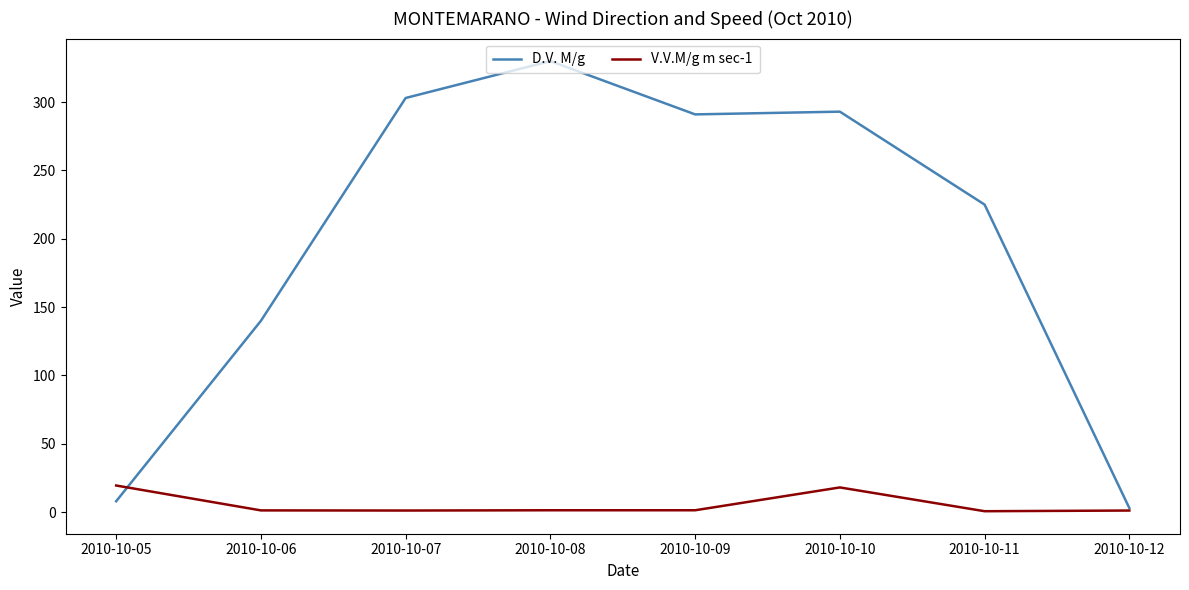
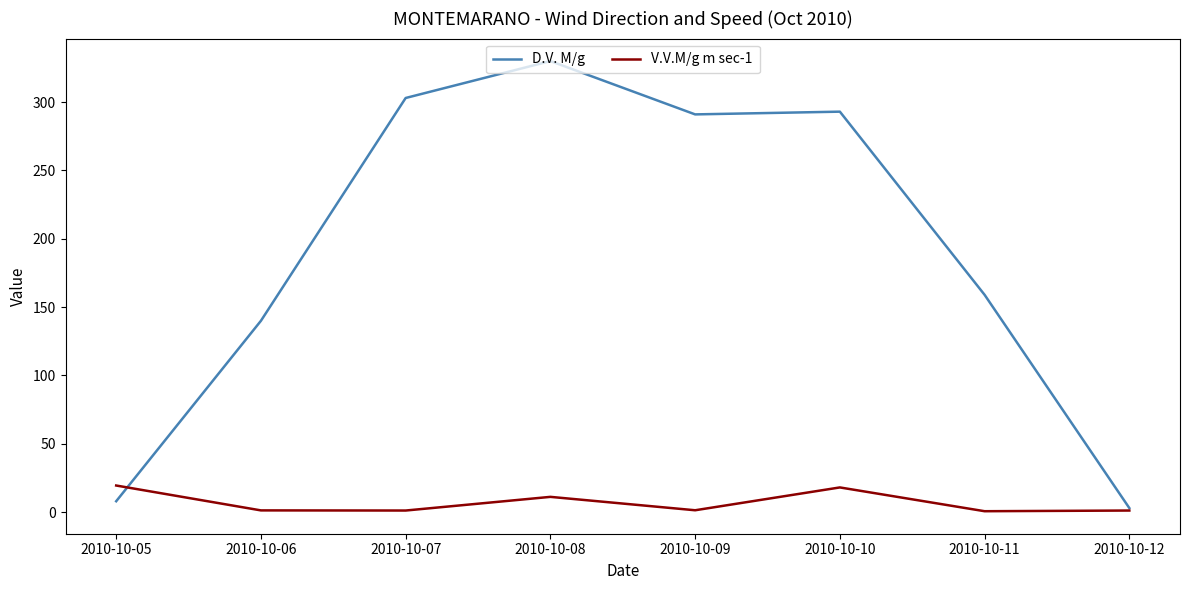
  {
    "D.V. M/g": {
      "2010-10-05": 8,
      "2010-10-06": 140,
      "2010-10-07": 303,
      "2010-10-09": 291,
      "2010-10-10": 293,
-     "2010-10-11": 225
+     "2010-10-11": 159
    },
    "V.V.M/g m sec-1": {
      "2010-10-05": 20,
      "2010-10-06": 1,
      "2010-10-07": 1,
-     "2010-10-08": 1,
+     "2010-10-08": 11,
      "2010-10-09": 1,
      "2010-10-10": 18,
      "2010-10-11": 1
    }
  }
